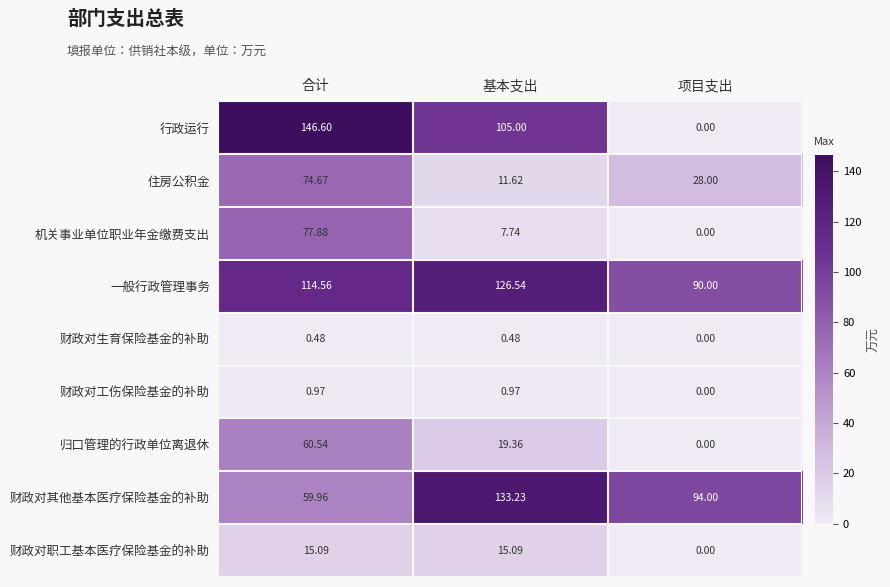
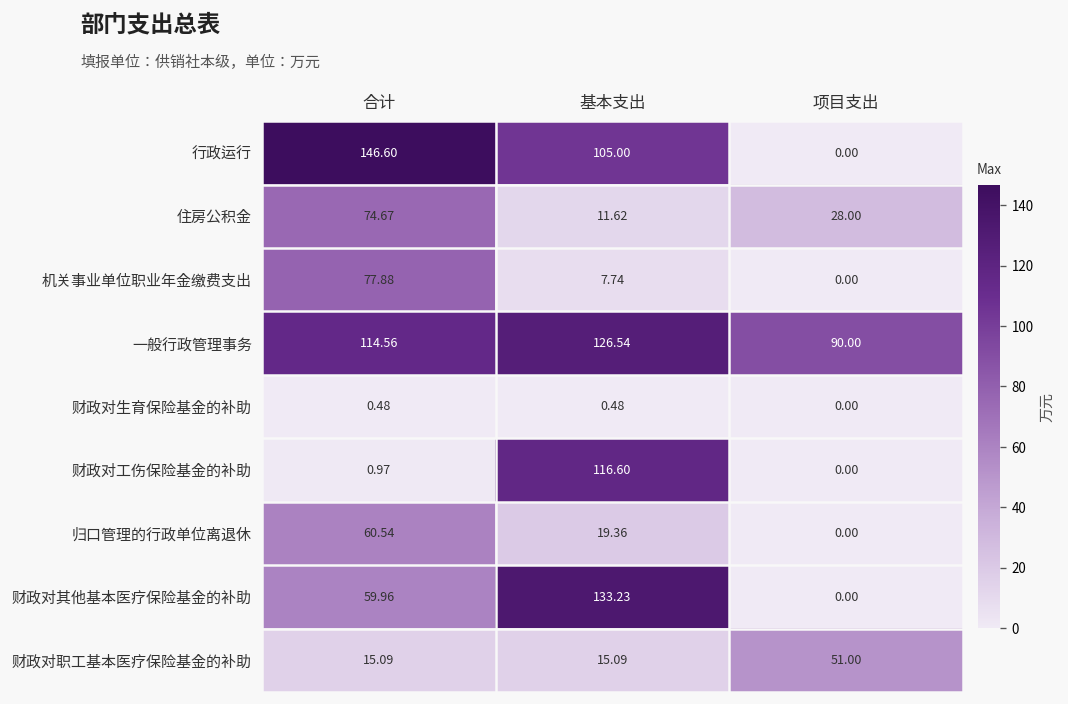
  {
    "行政运行": {
      "合计": 146.60,
      "基本支出": 105.00,
      "项目支出": 0.00
    },
    "住房公积金": {
      "合计": 74.67,
      "基本支出": 11.62,
      "项目支出": 28.00
    },
    "机关事业单位职业年金缴费支出": {
      "合计": 77.88,
      "基本支出": 7.74,
      "项目支出": 0.00
    },
    "一般行政管理事务": {
      "合计": 114.56,
      "基本支出": 126.54,
      "项目支出": 90.00
    },
    "财政对生育保险基金的补助": {
      "合计": 0.48,
      "基本支出": 0.48,
      "项目支出": 0.00
    },
    "财政对工伤保险基金的补助": {
      "合计": 0.97,
-     "基本支出": 0.97,
+     "基本支出": 116.60,
      "项目支出": 0.00
    },
    "归口管理的行政单位离退休": {
      "合计": 60.54,
      "基本支出": 19.36,
      "项目支出": 0.00
    },
    "财政对其他基本医疗保险基金的补助": {
      "合计": 59.96,
      "基本支出": 133.23,
-     "项目支出": 94.00
+     "项目支出": 0.00
    },
    "财政对职工基本医疗保险基金的补助": {
      "合计": 15.09,
      "基本支出": 15.09,
-     "项目支出": 0.00
+     "项目支出": 51.00
    }
  }
